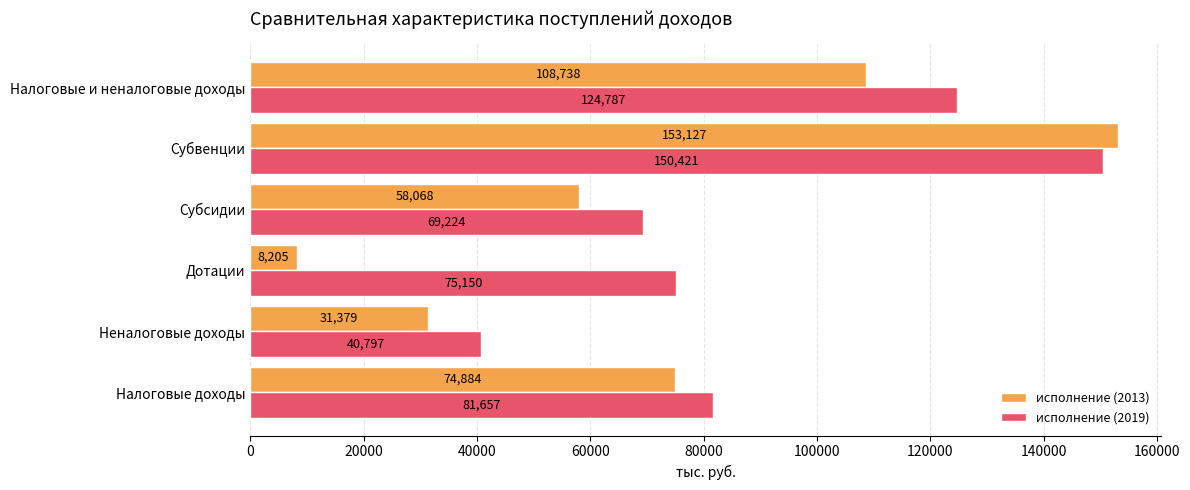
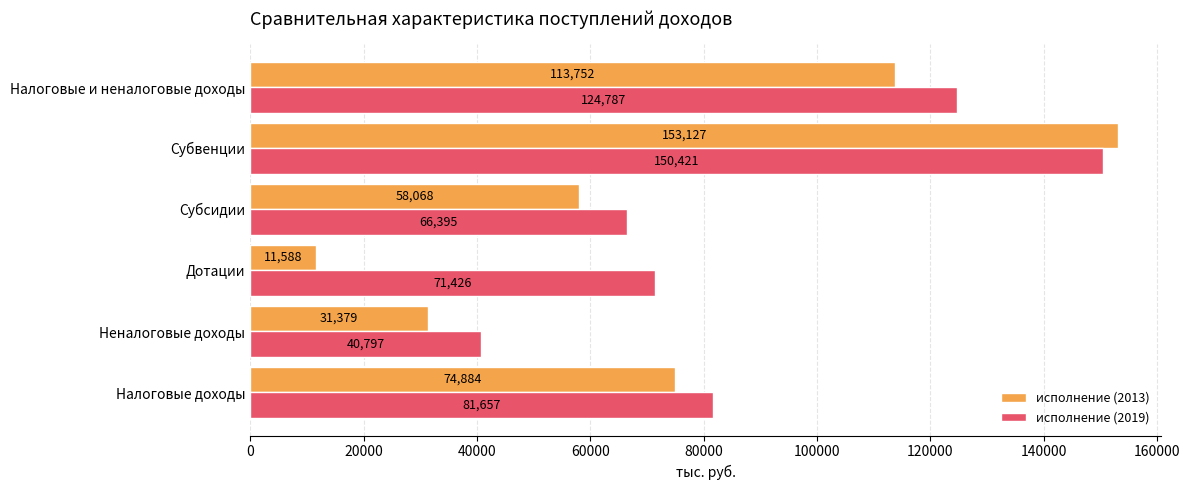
  {
    "исполнение (2013)": {
-     "Налоговые и неналоговые доходы": "108,738",
+     "Налоговые и неналоговые доходы": "113,752",
      "Субвенции": "153,127",
      "Субсидии": "58,068",
-     "Дотации": "8,205",
+     "Дотации": "11,588",
      "Неналоговые доходы": "31,379",
      "Налоговые доходы": "74,884"
    },
    "исполнение (2019)": {
      "Налоговые и неналоговые доходы": "124,787",
      "Субвенции": "150,421",
-     "Субсидии": "69,224",
-     "Дотации": "75,150",
+     "Субсидии": "66,395",
+     "Дотации": "71,426",
      "Неналоговые доходы": "40,797",
      "Налоговые доходы": "81,657"
    }
  }
